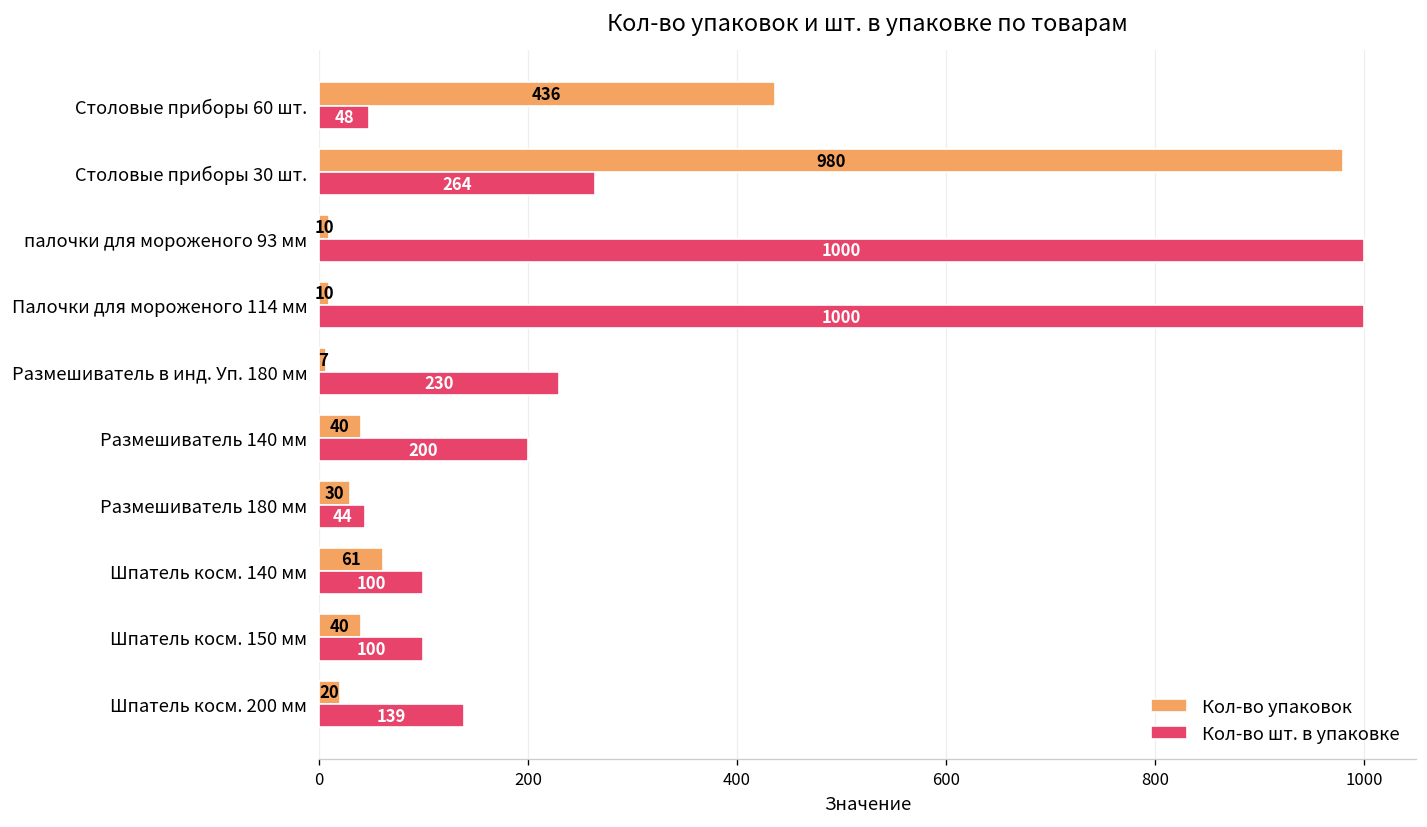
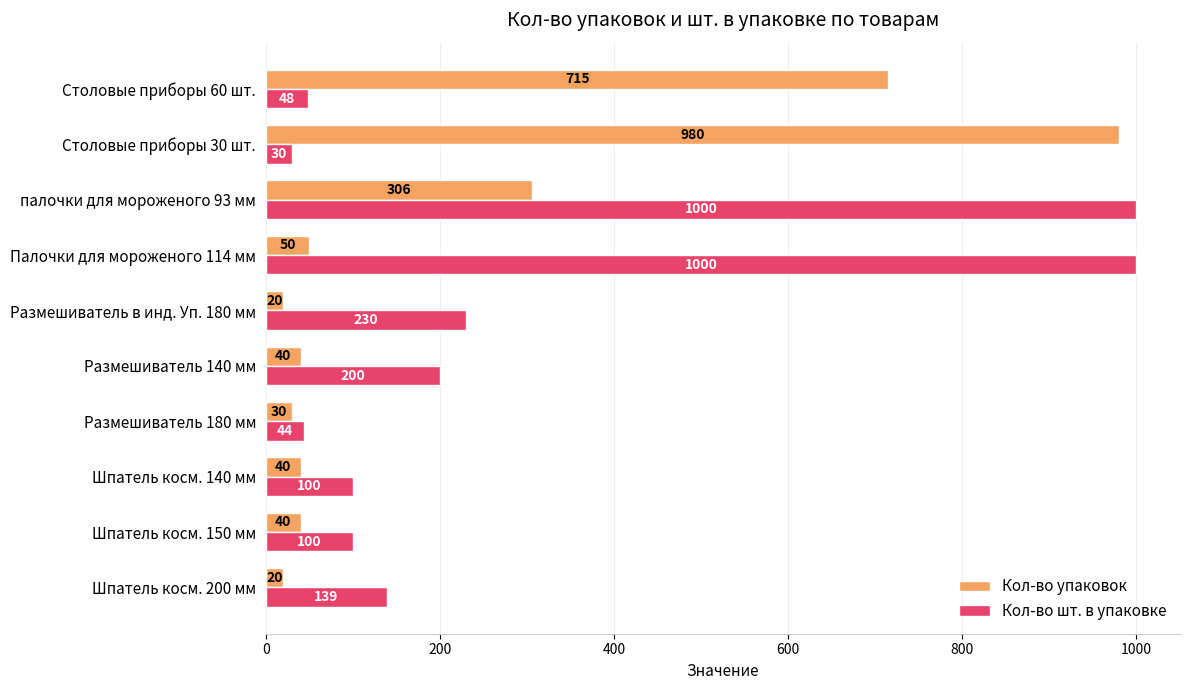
  {
    "Кол-во упаковок": {
-     "Столовые приборы 60 шт.": 436,
+     "Столовые приборы 60 шт.": 715,
      "Столовые приборы 30 шт.": 980,
-     "палочки для мороженого 93 мм": 10,
-     "Палочки для мороженого 114 мм": 10,
-     "Размешиватель в инд. Уп. 180 мм": 7,
+     "палочки для мороженого 93 мм": 306,
+     "Палочки для мороженого 114 мм": 50,
+     "Размешиватель в инд. Уп. 180 мм": 20,
      "Размешиватель 140 мм": 40,
      "Размешиватель 180 мм": 30,
-     "Шпатель косм. 140 мм": 61,
+     "Шпатель косм. 140 мм": 40,
      "Шпатель косм. 150 мм": 40,
      "Шпатель косм. 200 мм": 20
    },
    "Кол-во шт. в упаковке": {
      "Столовые приборы 60 шт.": 48,
-     "Столовые приборы 30 шт.": 264,
+     "Столовые приборы 30 шт.": 30,
      "палочки для мороженого 93 мм": 1000,
      "Палочки для мороженого 114 мм": 1000,
      "Размешиватель в инд. Уп. 180 мм": 230,
      "Размешиватель 140 мм": 200,
      "Размешиватель 180 мм": 44,
      "Шпатель косм. 140 мм": 100,
      "Шпатель косм. 150 мм": 100,
      "Шпатель косм. 200 мм": 139
    }
  }
